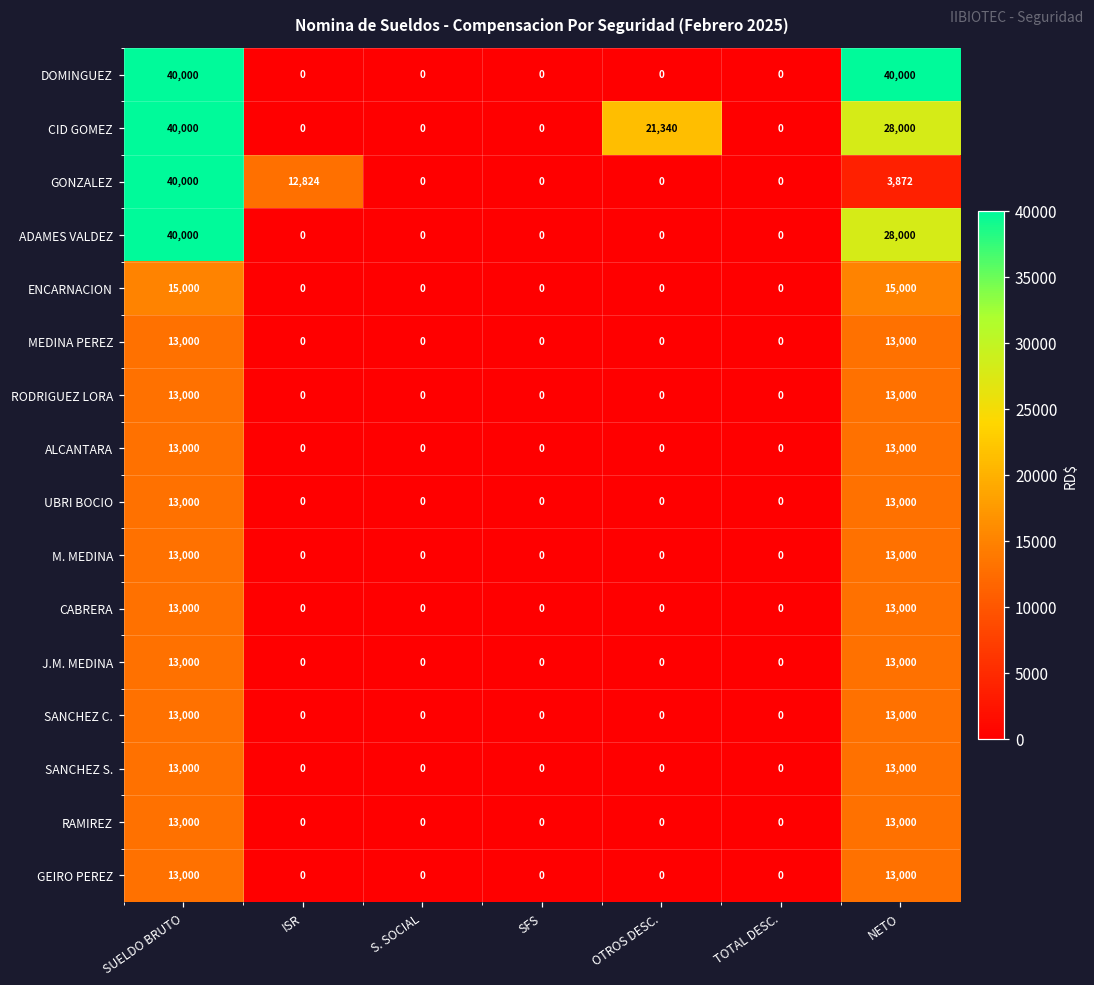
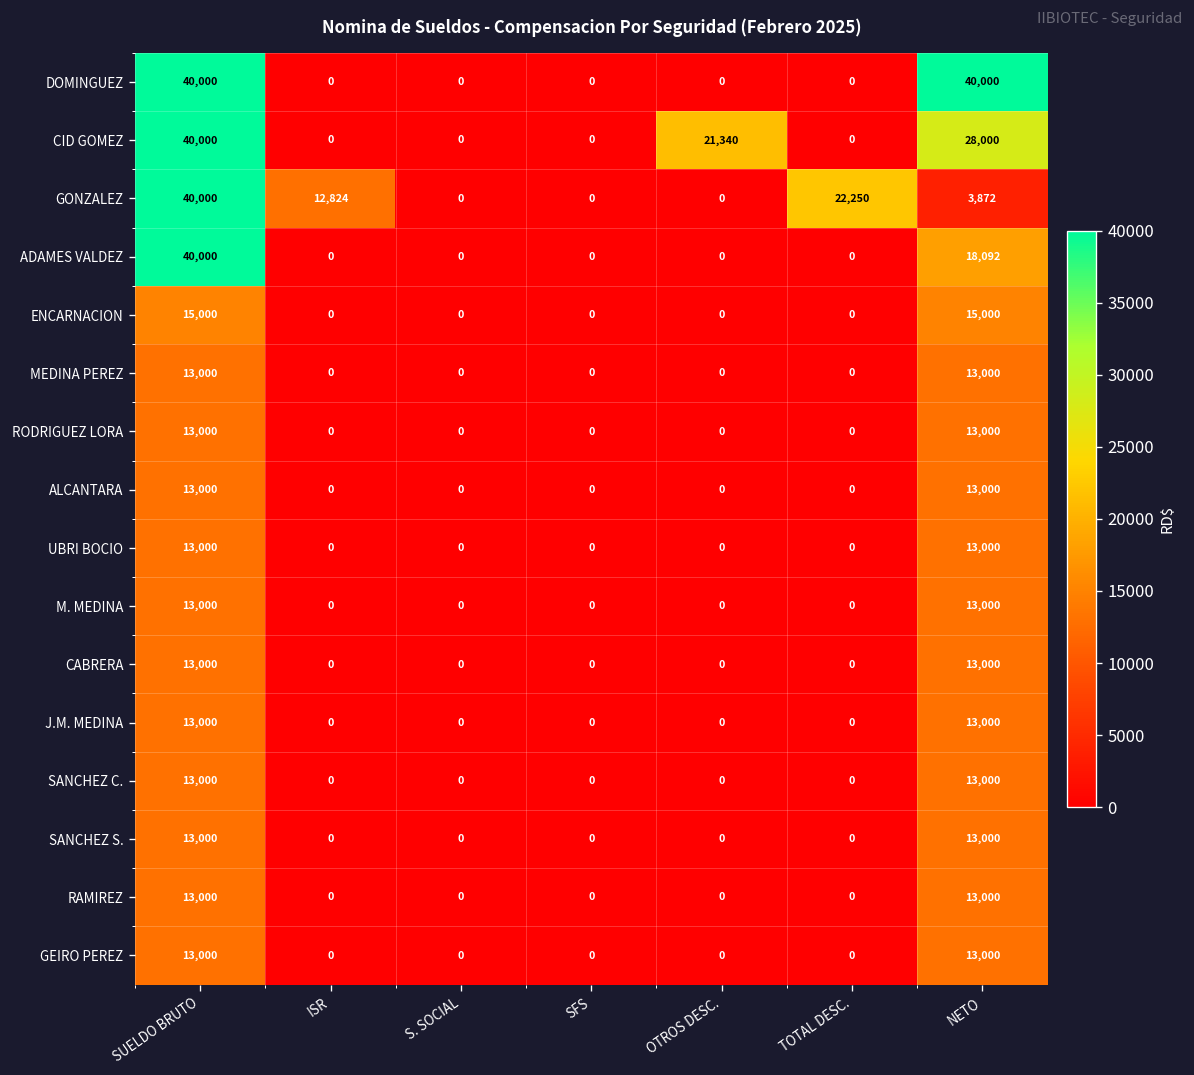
  {
    "DOMINGUEZ": {
      "SUELDO BRUTO": "40,000",
      "ISR": "0",
      "S. SOCIAL": "0",
      "SFS": "0",
      "OTROS DESC.": "0",
      "TOTAL DESC.": "0",
      "NETO": "40,000"
    },
    "CID GOMEZ": {
      "SUELDO BRUTO": "40,000",
      "ISR": "0",
      "S. SOCIAL": "0",
      "SFS": "0",
      "OTROS DESC.": "21,340",
      "TOTAL DESC.": "0",
      "NETO": "28,000"
    },
    "GONZALEZ": {
      "SUELDO BRUTO": "40,000",
      "ISR": "12,824",
      "S. SOCIAL": "0",
      "SFS": "0",
      "OTROS DESC.": "0",
-     "TOTAL DESC.": "0",
+     "TOTAL DESC.": "22,250",
      "NETO": "3,872"
    },
    "ADAMES VALDEZ": {
      "SUELDO BRUTO": "40,000",
      "ISR": "0",
      "S. SOCIAL": "0",
      "SFS": "0",
      "OTROS DESC.": "0",
      "TOTAL DESC.": "0",
-     "NETO": "28,000"
+     "NETO": "18,092"
    },
    "ENCARNACION": {
      "SUELDO BRUTO": "15,000",
      "ISR": "0",
      "S. SOCIAL": "0",
      "SFS": "0",
      "OTROS DESC.": "0",
      "TOTAL DESC.": "0",
      "NETO": "15,000"
    },
    "MEDINA PEREZ": {
      "SUELDO BRUTO": "13,000",
      "ISR": "0",
      "S. SOCIAL": "0",
      "SFS": "0",
      "OTROS DESC.": "0",
      "TOTAL DESC.": "0",
      "NETO": "13,000"
    },
    "RODRIGUEZ LORA": {
      "SUELDO BRUTO": "13,000",
      "ISR": "0",
      "S. SOCIAL": "0",
      "SFS": "0",
      "OTROS DESC.": "0",
      "TOTAL DESC.": "0",
      "NETO": "13,000"
    },
    "ALCANTARA": {
      "SUELDO BRUTO": "13,000",
      "ISR": "0",
      "S. SOCIAL": "0",
      "SFS": "0",
      "OTROS DESC.": "0",
      "TOTAL DESC.": "0",
      "NETO": "13,000"
    },
    "UBRI BOCIO": {
      "SUELDO BRUTO": "13,000",
      "ISR": "0",
      "S. SOCIAL": "0",
      "SFS": "0",
      "OTROS DESC.": "0",
      "TOTAL DESC.": "0",
      "NETO": "13,000"
    },
    "M. MEDINA": {
      "SUELDO BRUTO": "13,000",
      "ISR": "0",
      "S. SOCIAL": "0",
      "SFS": "0",
      "OTROS DESC.": "0",
      "TOTAL DESC.": "0",
      "NETO": "13,000"
    },
    "CABRERA": {
      "SUELDO BRUTO": "13,000",
      "ISR": "0",
      "S. SOCIAL": "0",
      "SFS": "0",
      "OTROS DESC.": "0",
      "TOTAL DESC.": "0",
      "NETO": "13,000"
    },
    "J.M. MEDINA": {
      "SUELDO BRUTO": "13,000",
      "ISR": "0",
      "S. SOCIAL": "0",
      "SFS": "0",
      "OTROS DESC.": "0",
      "TOTAL DESC.": "0",
      "NETO": "13,000"
    },
    "SANCHEZ C.": {
      "SUELDO BRUTO": "13,000",
      "ISR": "0",
      "S. SOCIAL": "0",
      "SFS": "0",
      "OTROS DESC.": "0",
      "TOTAL DESC.": "0",
      "NETO": "13,000"
    },
    "SANCHEZ S.": {
      "SUELDO BRUTO": "13,000",
      "ISR": "0",
      "S. SOCIAL": "0",
      "SFS": "0",
      "OTROS DESC.": "0",
      "TOTAL DESC.": "0",
      "NETO": "13,000"
    },
    "RAMIREZ": {
      "SUELDO BRUTO": "13,000",
      "ISR": "0",
      "S. SOCIAL": "0",
      "SFS": "0",
      "OTROS DESC.": "0",
      "TOTAL DESC.": "0",
      "NETO": "13,000"
    },
    "GEIRO PEREZ": {
      "SUELDO BRUTO": "13,000",
      "ISR": "0",
      "S. SOCIAL": "0",
      "SFS": "0",
      "OTROS DESC.": "0",
      "TOTAL DESC.": "0",
      "NETO": "13,000"
    }
  }
